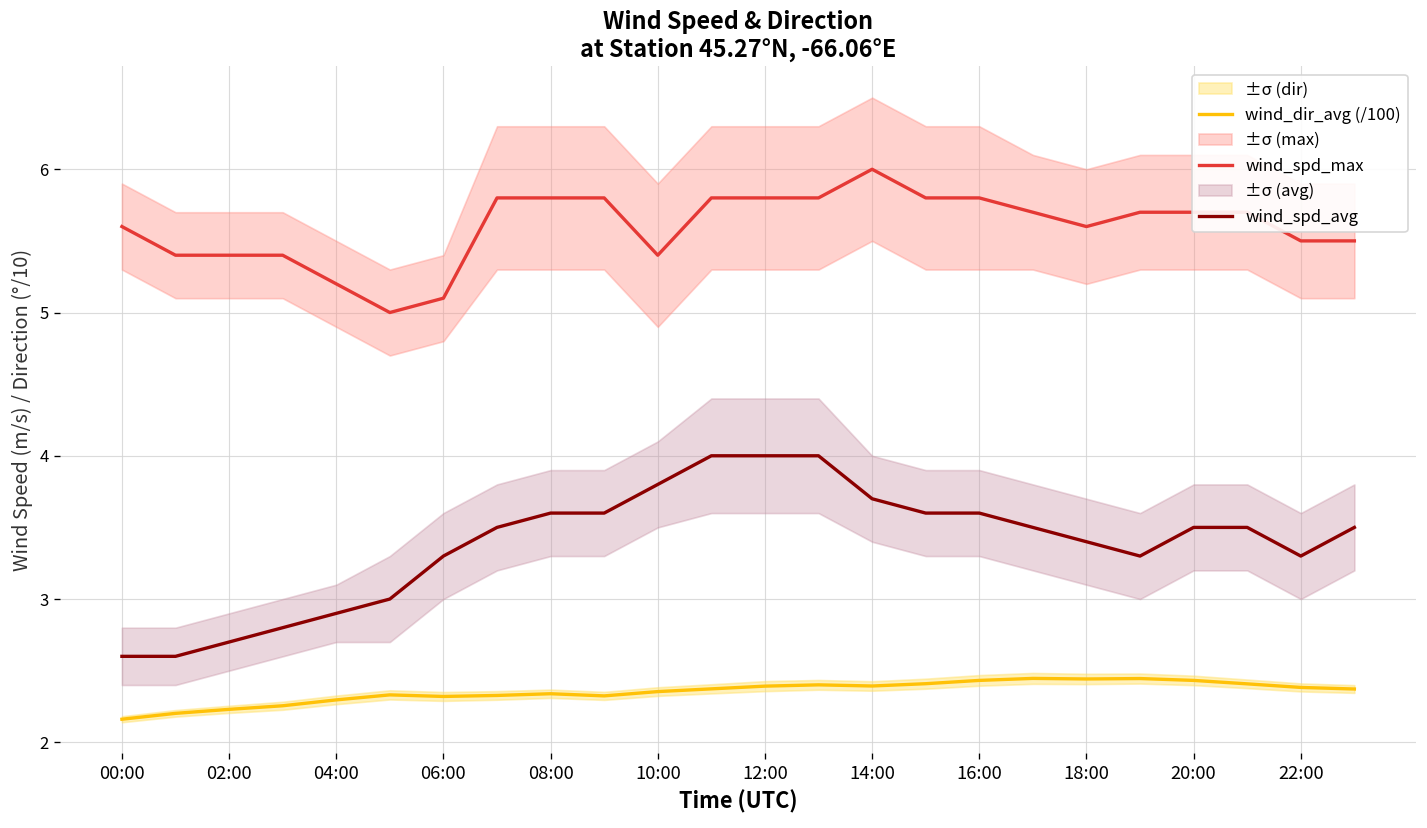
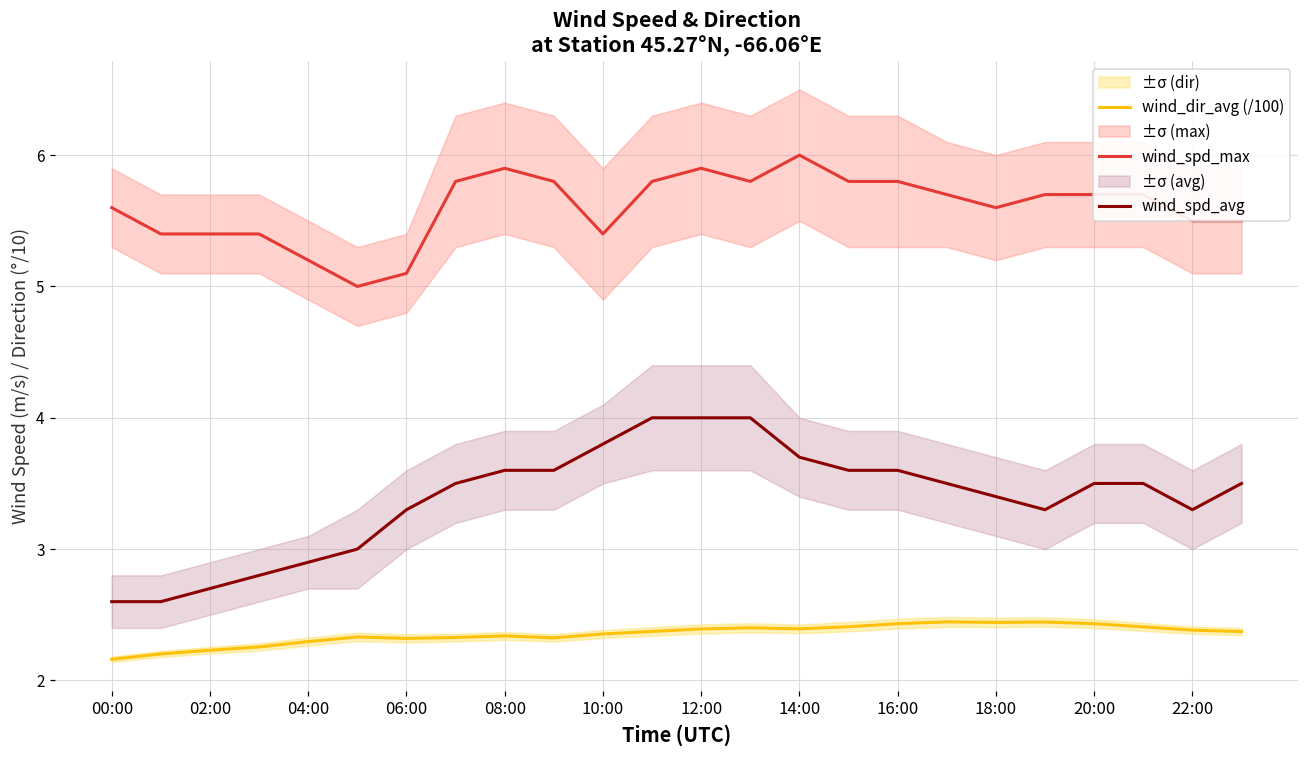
  {
    "wind_dir_avg (/100)": {
      "02:00": 2.23,
      "04:00": 2.3,
      "06:00": 2.3,
      "08:00": 2.34,
      "10:00": 2.35,
      "12:00": 2.4,
      "14:00": 2.4,
      "16:00": 2.43,
      "18:00": 2.44,
      "20:00": 2.43,
      "22:00": 2.4
    },
    "wind_spd_max": {
      "00:00": 5.6,
      "02:00": 5.4,
      "04:00": 5.2,
      "06:00": 5.1,
-     "08:00": 5.8,
+     "08:00": 5.9,
      "10:00": 5.4,
-     "12:00": 5.8,
+     "12:00": 5.9,
      "14:00": 6.0,
      "16:00": 5.8,
      "18:00": 5.6,
      "22:00": 5.5
    },
    "wind_spd_avg": {
      "00:00": 2.6,
      "02:00": 2.7,
      "04:00": 2.9,
      "06:00": 3.3,
      "08:00": 3.6,
      "10:00": 3.8,
      "12:00": 4.0,
      "14:00": 3.7,
      "16:00": 3.6,
      "18:00": 3.4,
      "20:00": 3.5,
      "22:00": 3.3
    }
  }
